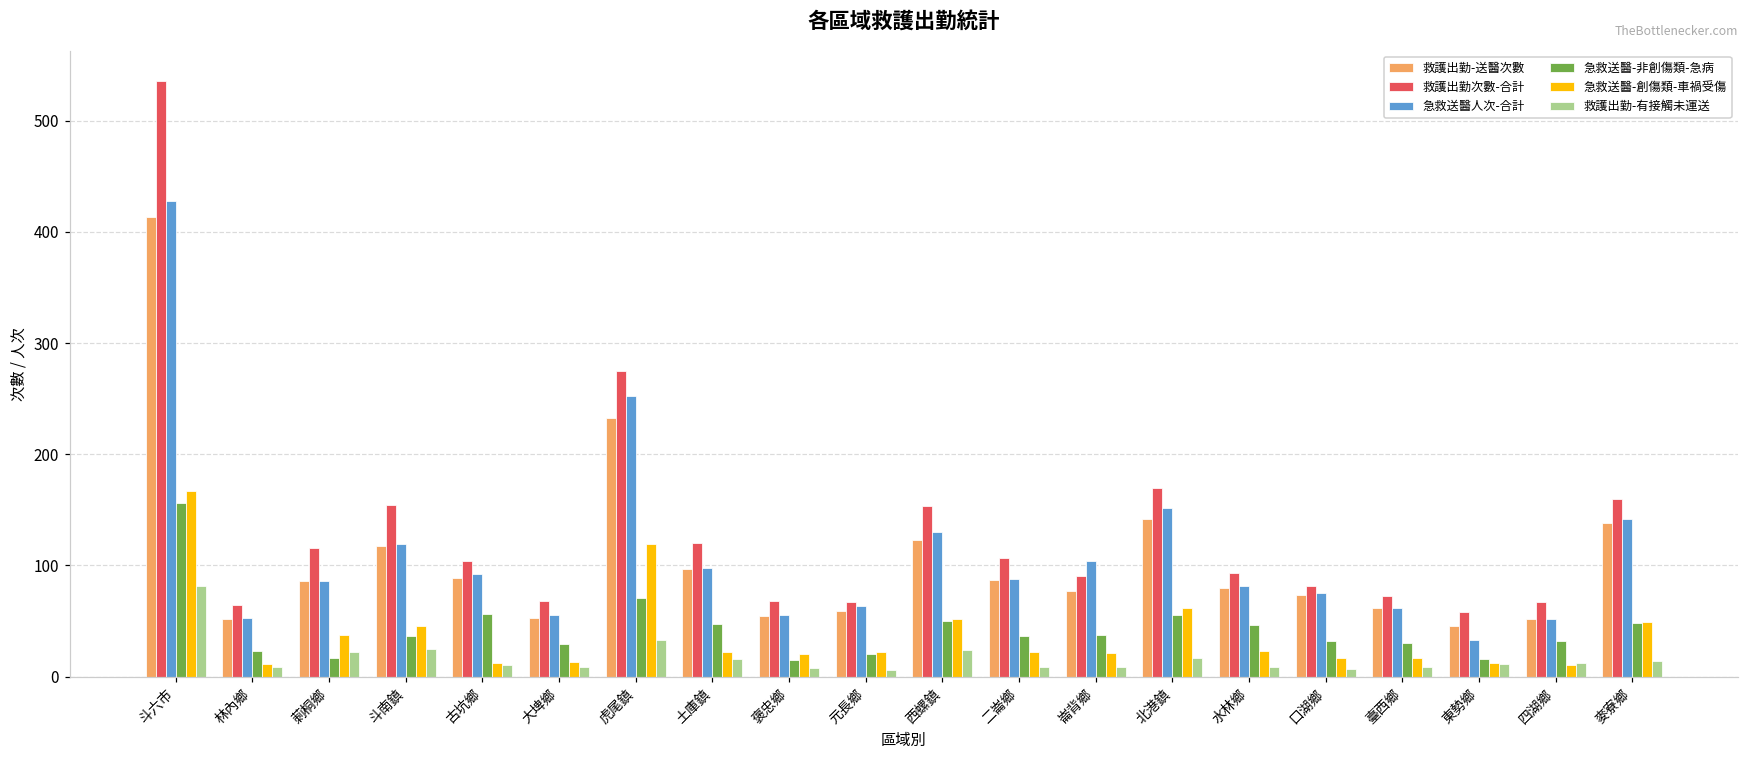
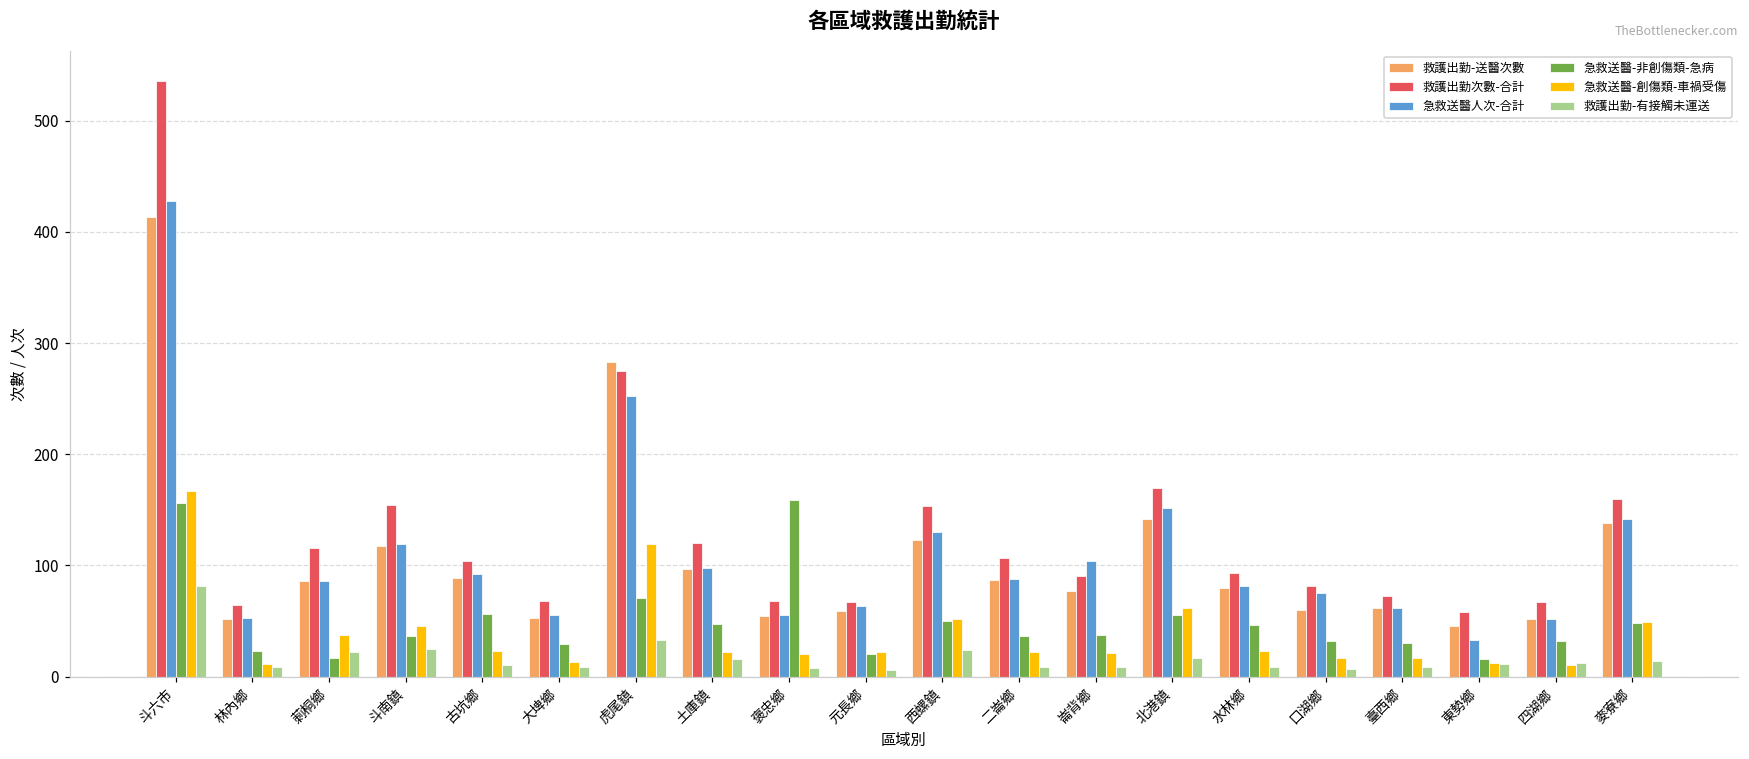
  {
    "救護出勤-送醫次數": {
      "斗六市": 413,
      "林內鄉": 52,
      "莿桐鄉": 86,
      "斗南鎮": 117,
      "古坑鄉": 89,
      "大埤鄉": 53,
-     "虎尾鎮": 233,
+     "虎尾鎮": 283,
      "土庫鎮": 97,
      "褒忠鄉": 54,
      "元長鄉": 59,
      "西螺鎮": 123,
      "二崙鄉": 87,
      "崙背鄉": 77,
      "北港鎮": 142,
      "水林鄉": 80,
-     "口湖鄉": 73,
+     "口湖鄉": 60,
      "臺西鄉": 62,
      "東勢鄉": 45,
      "四湖鄉": 52,
      "麥寮鄉": 138
    },
    "救護出勤次數-合計": {
      "斗六市": 536,
      "林內鄉": 64,
      "莿桐鄉": 116,
      "斗南鎮": 154,
      "古坑鄉": 104,
      "大埤鄉": 68,
      "虎尾鎮": 275,
      "土庫鎮": 120,
      "褒忠鄉": 68,
      "元長鄉": 67,
      "西螺鎮": 153,
      "二崙鄉": 107,
      "崙背鄉": 90,
      "北港鎮": 170,
      "水林鄉": 93,
      "口湖鄉": 81,
      "臺西鄉": 72,
      "東勢鄉": 58,
      "四湖鄉": 67,
      "麥寮鄉": 160
    },
    "急救送醫人次-合計": {
      "斗六市": 428,
      "林內鄉": 53,
      "莿桐鄉": 86,
      "斗南鎮": 119,
      "古坑鄉": 92,
      "大埤鄉": 55,
      "虎尾鎮": 252,
      "土庫鎮": 98,
      "褒忠鄉": 55,
      "元長鄉": 63,
      "西螺鎮": 130,
      "二崙鄉": 88,
      "崙背鄉": 104,
      "北港鎮": 152,
      "水林鄉": 81,
      "口湖鄉": 75,
      "臺西鄉": 62,
      "東勢鄉": 33,
      "四湖鄉": 52,
      "麥寮鄉": 142
    },
    "急救送醫-非創傷類-急病": {
      "斗六市": 156,
      "林內鄉": 23,
      "莿桐鄉": 17,
      "斗南鎮": 36,
      "古坑鄉": 56,
      "大埤鄉": 29,
      "虎尾鎮": 71,
      "土庫鎮": 47,
-     "褒忠鄉": 15,
+     "褒忠鄉": 159,
      "元長鄉": 20,
      "西螺鎮": 50,
      "二崙鄉": 36,
      "崙背鄉": 37,
      "北港鎮": 55,
      "水林鄉": 46,
      "口湖鄉": 32,
      "臺西鄉": 30,
      "東勢鄉": 16,
      "四湖鄉": 32,
      "麥寮鄉": 48
    },
    "急救送醫-創傷類-車禍受傷": {
      "斗六市": 167,
      "林內鄉": 11,
      "莿桐鄉": 37,
      "斗南鎮": 45,
-     "古坑鄉": 12,
+     "古坑鄉": 23,
      "大埤鄉": 13,
      "虎尾鎮": 119,
      "土庫鎮": 22,
      "褒忠鄉": 20,
      "元長鄉": 22,
      "西螺鎮": 52,
      "二崙鄉": 22,
      "崙背鄉": 21,
      "北港鎮": 62,
      "水林鄉": 23,
      "口湖鄉": 17,
      "臺西鄉": 17,
      "東勢鄉": 12,
      "四湖鄉": 10,
      "麥寮鄉": 49
    },
    "救護出勤-有接觸未運送": {
      "斗六市": 81,
      "林內鄉": 9,
      "莿桐鄉": 22,
      "斗南鎮": 25,
      "古坑鄉": 10,
      "大埤鄉": 9,
      "虎尾鎮": 33,
      "土庫鎮": 16,
      "褒忠鄉": 8,
      "元長鄉": 6,
      "西螺鎮": 24,
      "二崙鄉": 9,
      "崙背鄉": 9,
      "北港鎮": 17,
      "水林鄉": 9,
      "口湖鄉": 7,
      "臺西鄉": 9,
      "東勢鄉": 11,
      "四湖鄉": 12,
      "麥寮鄉": 14
    }
  }
